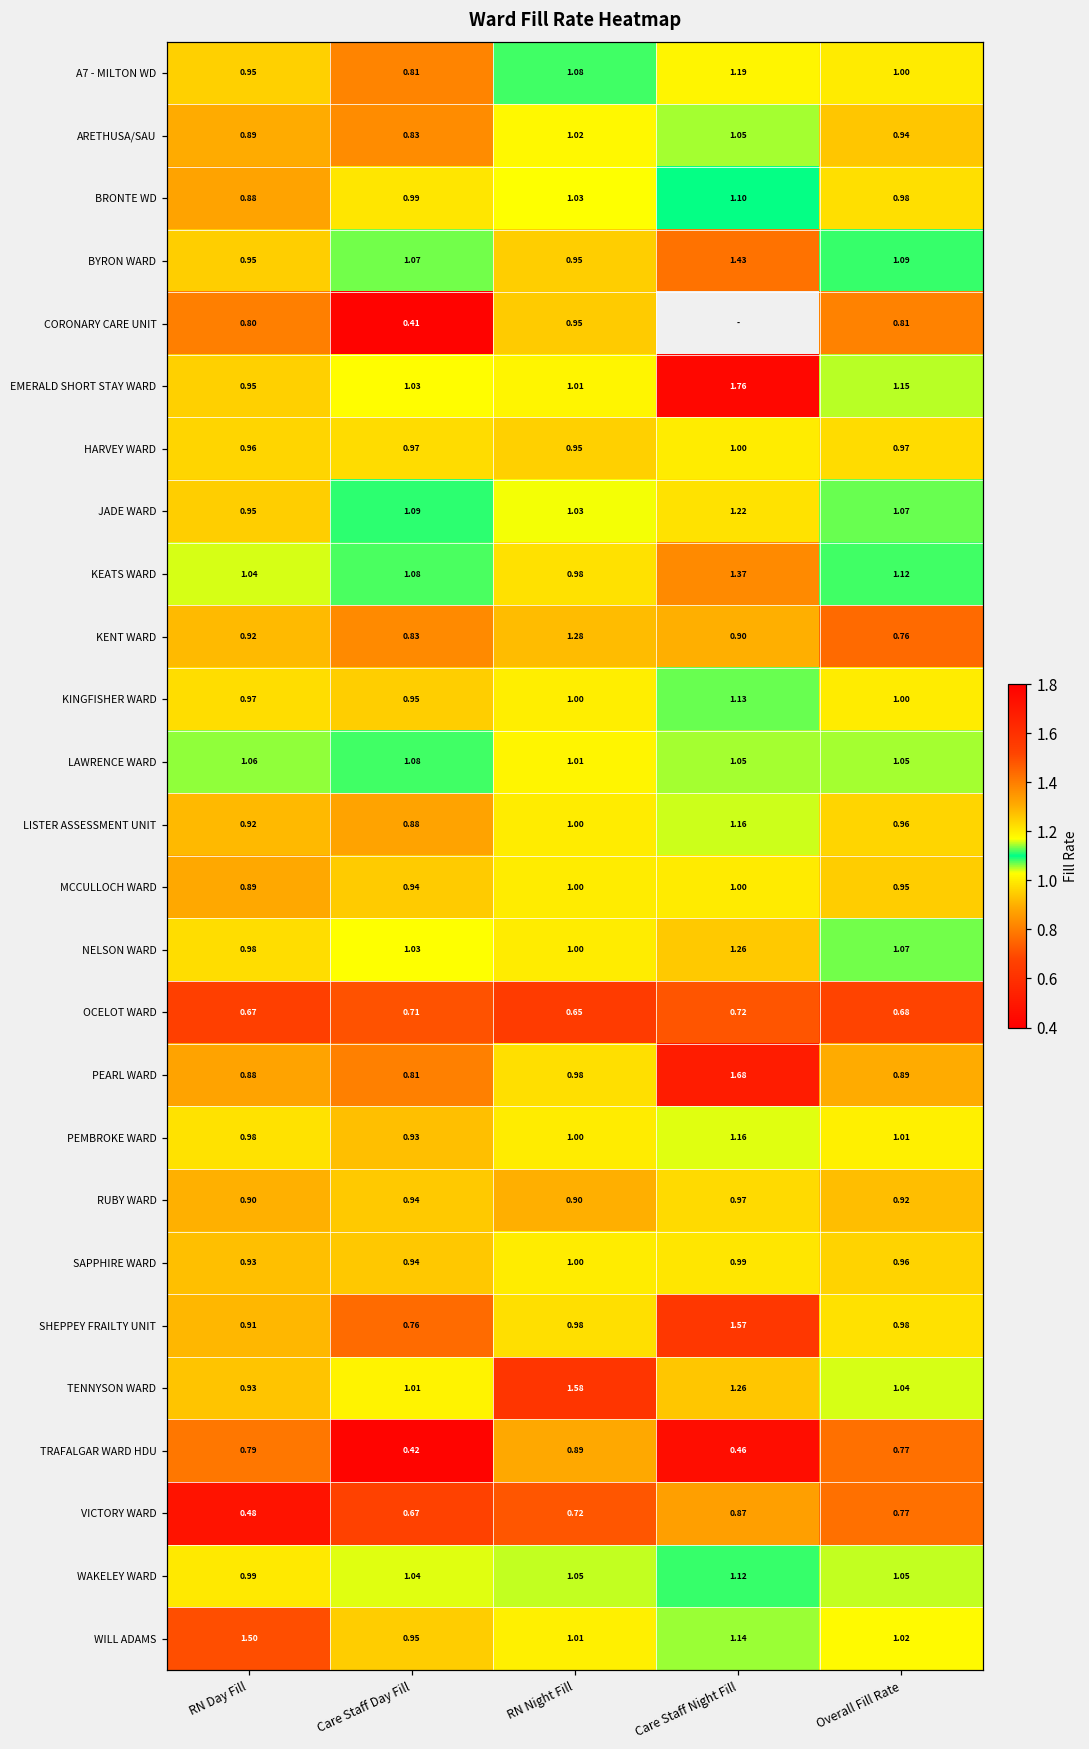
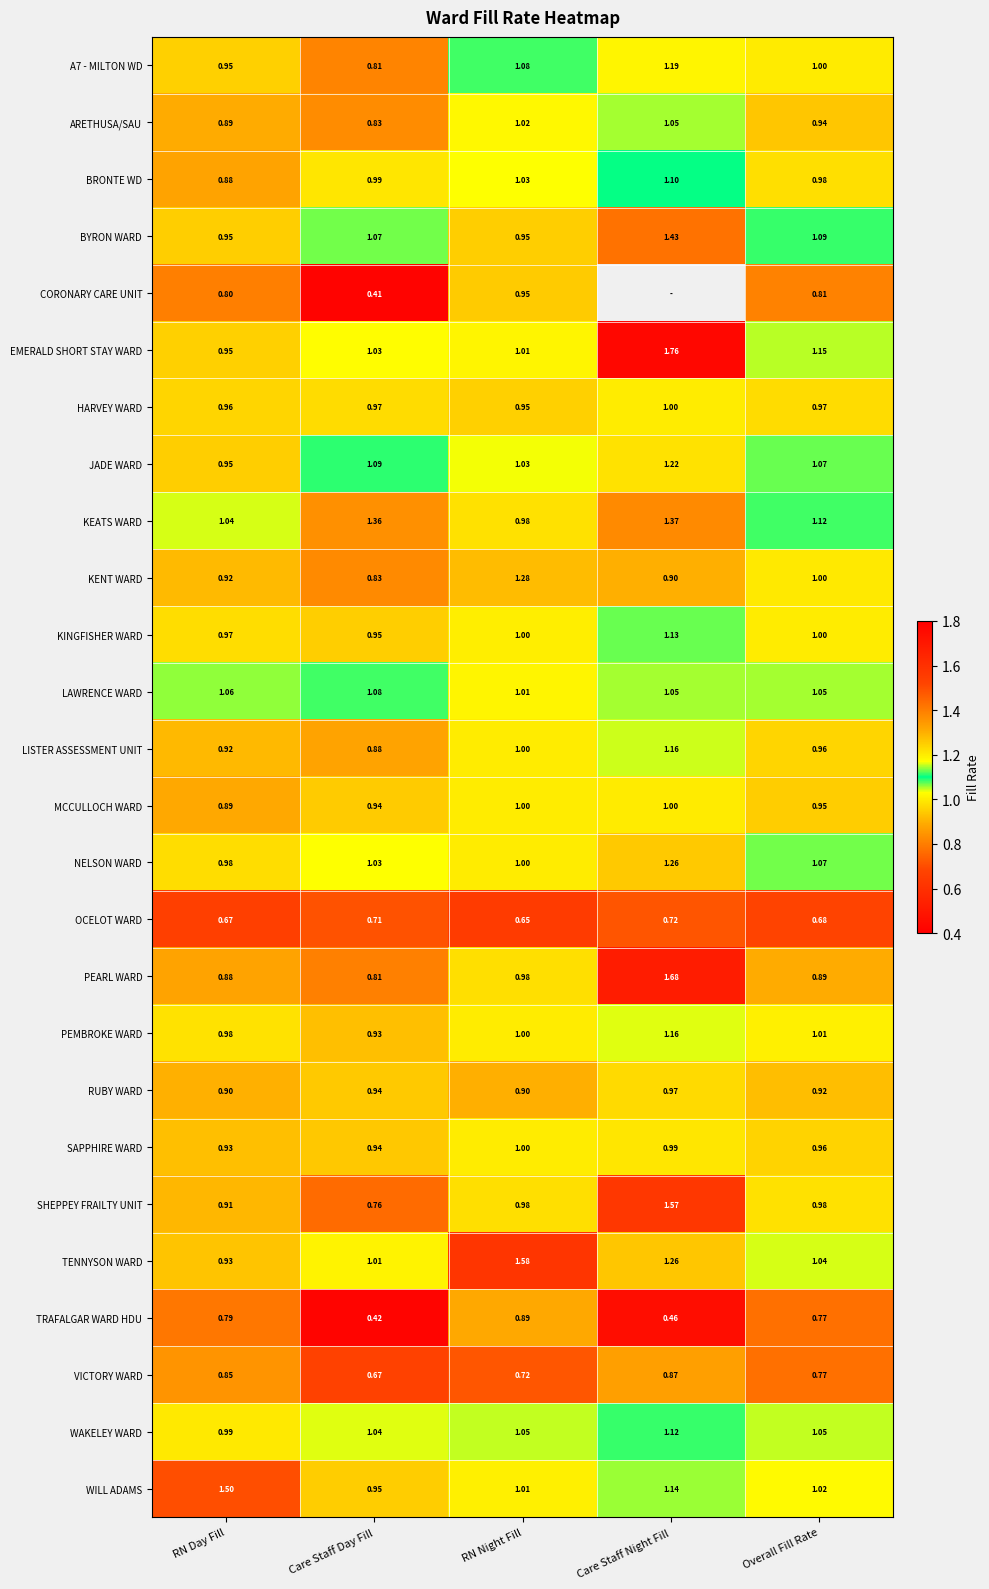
  {
    "A7 - MILTON WD": {
      "RN Day Fill": 0.95,
      "Care Staff Day Fill": 0.81,
      "RN Night Fill": 1.08,
      "Care Staff Night Fill": 1.19,
      "Overall Fill Rate": 1.00
    },
    "ARETHUSA/SAU": {
      "RN Day Fill": 0.89,
      "Care Staff Day Fill": 0.83,
      "RN Night Fill": 1.02,
      "Care Staff Night Fill": 1.05,
      "Overall Fill Rate": 0.94
    },
    "BRONTE WD": {
      "RN Day Fill": 0.88,
      "Care Staff Day Fill": 0.99,
      "RN Night Fill": 1.03,
      "Care Staff Night Fill": 1.10,
      "Overall Fill Rate": 0.98
    },
    "BYRON WARD": {
      "RN Day Fill": 0.95,
      "Care Staff Day Fill": 1.07,
      "RN Night Fill": 0.95,
      "Care Staff Night Fill": 1.43,
      "Overall Fill Rate": 1.09
    },
    "CORONARY CARE UNIT": {
      "RN Day Fill": 0.80,
      "Care Staff Day Fill": 0.41,
      "RN Night Fill": 0.95,
      "Overall Fill Rate": 0.81
    },
    "EMERALD SHORT STAY WARD": {
      "RN Day Fill": 0.95,
      "Care Staff Day Fill": 1.03,
      "RN Night Fill": 1.01,
      "Care Staff Night Fill": 1.76,
      "Overall Fill Rate": 1.15
    },
    "HARVEY WARD": {
      "RN Day Fill": 0.96,
      "Care Staff Day Fill": 0.97,
      "RN Night Fill": 0.95,
      "Care Staff Night Fill": 1.00,
      "Overall Fill Rate": 0.97
    },
    "JADE WARD": {
      "RN Day Fill": 0.95,
      "Care Staff Day Fill": 1.09,
      "RN Night Fill": 1.03,
      "Care Staff Night Fill": 1.22,
      "Overall Fill Rate": 1.07
    },
    "KEATS WARD": {
      "RN Day Fill": 1.04,
-     "Care Staff Day Fill": 1.08,
+     "Care Staff Day Fill": 1.36,
      "RN Night Fill": 0.98,
      "Care Staff Night Fill": 1.37,
      "Overall Fill Rate": 1.12
    },
    "KENT WARD": {
      "RN Day Fill": 0.92,
      "Care Staff Day Fill": 0.83,
      "RN Night Fill": 1.28,
      "Care Staff Night Fill": 0.90,
-     "Overall Fill Rate": 0.76
+     "Overall Fill Rate": 1.00
    },
    "KINGFISHER WARD": {
      "RN Day Fill": 0.97,
      "Care Staff Day Fill": 0.95,
      "RN Night Fill": 1.00,
      "Care Staff Night Fill": 1.13,
      "Overall Fill Rate": 1.00
    },
    "LAWRENCE WARD": {
      "RN Day Fill": 1.06,
      "Care Staff Day Fill": 1.08,
      "RN Night Fill": 1.01,
      "Care Staff Night Fill": 1.05,
      "Overall Fill Rate": 1.05
    },
    "LISTER ASSESSMENT UNIT": {
      "RN Day Fill": 0.92,
      "Care Staff Day Fill": 0.88,
      "RN Night Fill": 1.00,
      "Care Staff Night Fill": 1.16,
      "Overall Fill Rate": 0.96
    },
    "MCCULLOCH WARD": {
      "RN Day Fill": 0.89,
      "Care Staff Day Fill": 0.94,
      "RN Night Fill": 1.00,
      "Care Staff Night Fill": 1.00,
      "Overall Fill Rate": 0.95
    },
    "NELSON WARD": {
      "RN Day Fill": 0.98,
      "Care Staff Day Fill": 1.03,
      "RN Night Fill": 1.00,
      "Care Staff Night Fill": 1.26,
      "Overall Fill Rate": 1.07
    },
    "OCELOT WARD": {
      "RN Day Fill": 0.67,
      "Care Staff Day Fill": 0.71,
      "RN Night Fill": 0.65,
      "Care Staff Night Fill": 0.72,
      "Overall Fill Rate": 0.68
    },
    "PEARL WARD": {
      "RN Day Fill": 0.88,
      "Care Staff Day Fill": 0.81,
      "RN Night Fill": 0.98,
      "Care Staff Night Fill": 1.68,
      "Overall Fill Rate": 0.89
    },
    "PEMBROKE WARD": {
      "RN Day Fill": 0.98,
      "Care Staff Day Fill": 0.93,
      "RN Night Fill": 1.00,
      "Care Staff Night Fill": 1.16,
      "Overall Fill Rate": 1.01
    },
    "RUBY WARD": {
      "RN Day Fill": 0.90,
      "Care Staff Day Fill": 0.94,
      "RN Night Fill": 0.90,
      "Care Staff Night Fill": 0.97,
      "Overall Fill Rate": 0.92
    },
    "SAPPHIRE WARD": {
      "RN Day Fill": 0.93,
      "Care Staff Day Fill": 0.94,
      "RN Night Fill": 1.00,
      "Care Staff Night Fill": 0.99,
      "Overall Fill Rate": 0.96
    },
    "SHEPPEY FRAILTY UNIT": {
      "RN Day Fill": 0.91,
      "Care Staff Day Fill": 0.76,
      "RN Night Fill": 0.98,
      "Care Staff Night Fill": 1.57,
      "Overall Fill Rate": 0.98
    },
    "TENNYSON WARD": {
      "RN Day Fill": 0.93,
      "Care Staff Day Fill": 1.01,
      "RN Night Fill": 1.58,
      "Care Staff Night Fill": 1.26,
      "Overall Fill Rate": 1.04
    },
    "TRAFALGAR WARD HDU": {
      "RN Day Fill": 0.79,
      "Care Staff Day Fill": 0.42,
      "RN Night Fill": 0.89,
      "Care Staff Night Fill": 0.46,
      "Overall Fill Rate": 0.77
    },
    "VICTORY WARD": {
-     "RN Day Fill": 0.48,
+     "RN Day Fill": 0.85,
      "Care Staff Day Fill": 0.67,
      "RN Night Fill": 0.72,
      "Care Staff Night Fill": 0.87,
      "Overall Fill Rate": 0.77
    },
    "WAKELEY WARD": {
      "RN Day Fill": 0.99,
      "Care Staff Day Fill": 1.04,
      "RN Night Fill": 1.05,
      "Care Staff Night Fill": 1.12,
      "Overall Fill Rate": 1.05
    },
    "WILL ADAMS": {
      "RN Day Fill": 1.50,
      "Care Staff Day Fill": 0.95,
      "RN Night Fill": 1.01,
      "Care Staff Night Fill": 1.14,
      "Overall Fill Rate": 1.02
    }
  }
